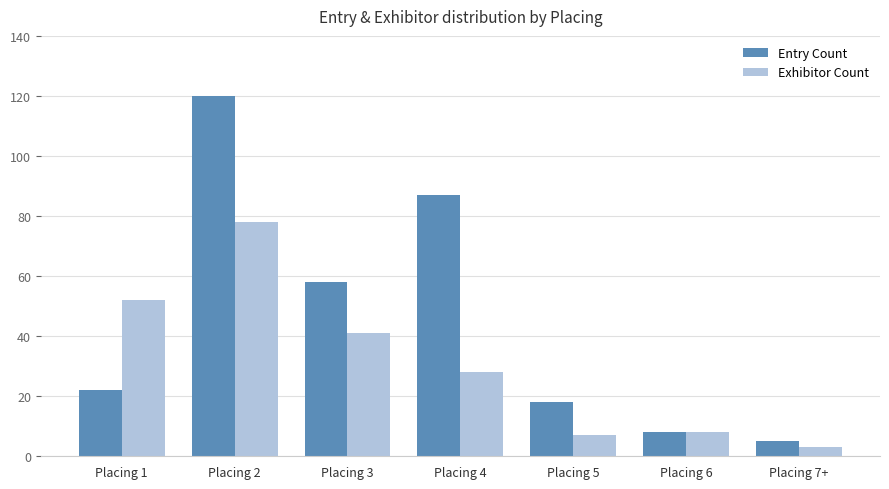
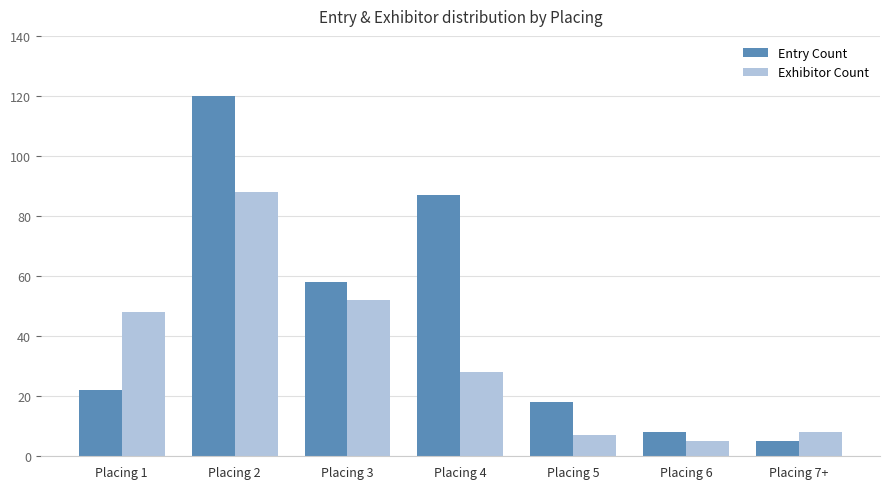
  {
    "Entry Count": {
      "Placing 1": 22,
      "Placing 2": 120,
      "Placing 3": 58,
      "Placing 4": 87,
      "Placing 5": 18,
      "Placing 6": 8,
      "Placing 7+": 5
    },
    "Exhibitor Count": {
-     "Placing 1": 52,
-     "Placing 2": 78,
-     "Placing 3": 41,
+     "Placing 1": 48,
+     "Placing 2": 88,
+     "Placing 3": 52,
      "Placing 4": 28,
      "Placing 5": 7,
-     "Placing 6": 8,
-     "Placing 7+": 3
+     "Placing 6": 5,
+     "Placing 7+": 8
    }
  }
